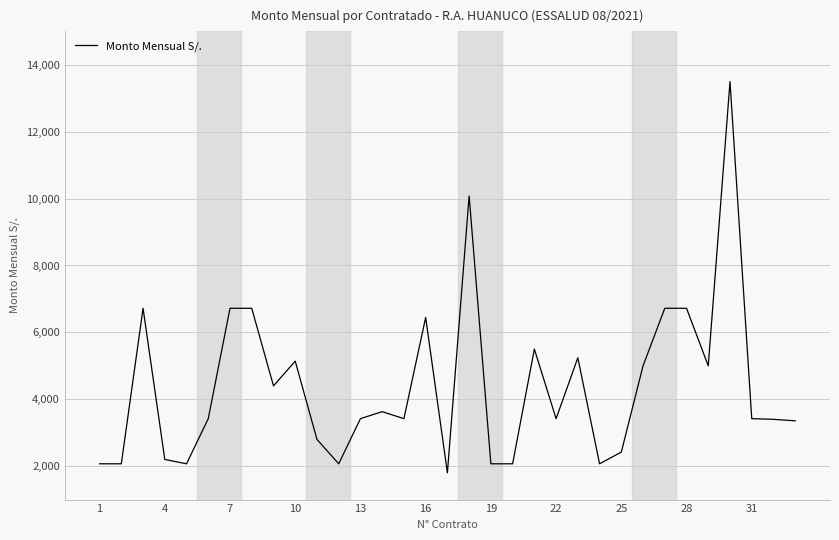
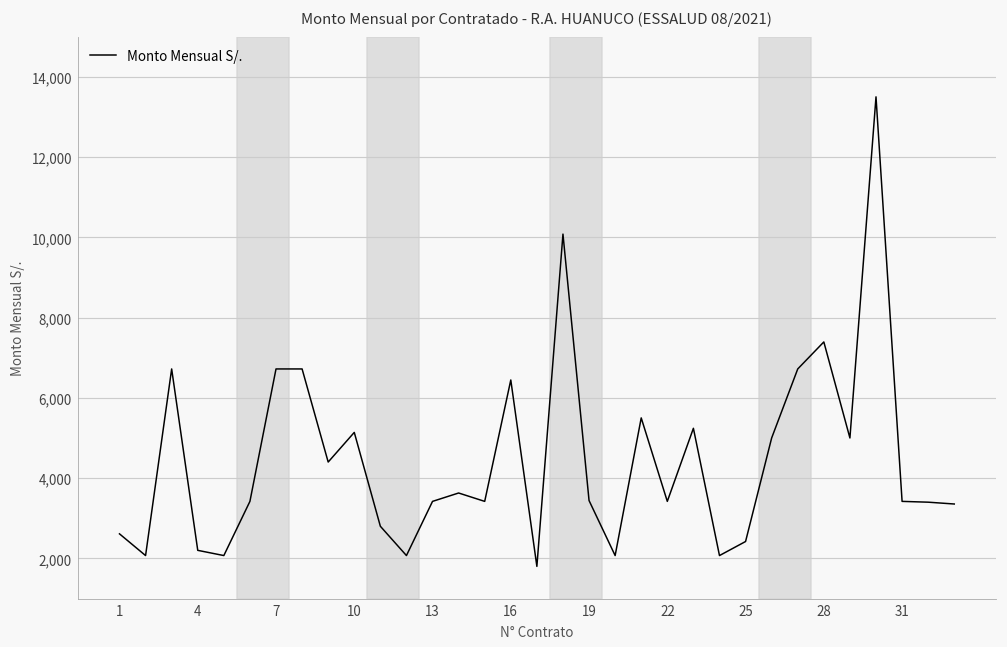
  {
-   "1": "2,100",
+   "1": "2,600",
    "4": "2,200",
    "7": "6,700",
    "10": "5,100",
    "13": "3,400",
    "16": "6,400",
-   "19": "2,100",
+   "19": "3,400",
    "22": "3,400",
    "25": "2,400",
-   "28": "6,700",
+   "28": "7,400",
    "31": "3,400"
  }
